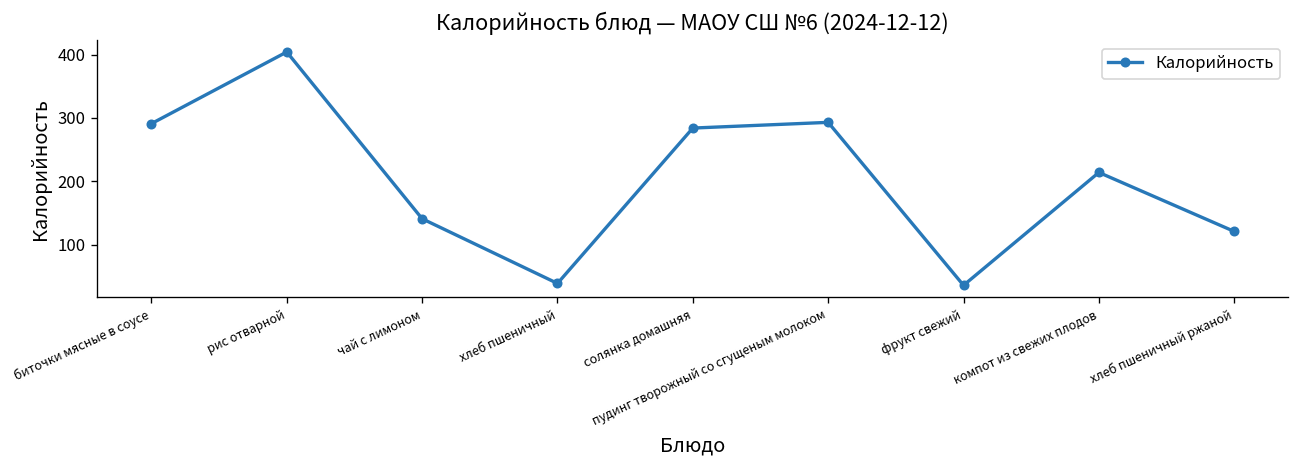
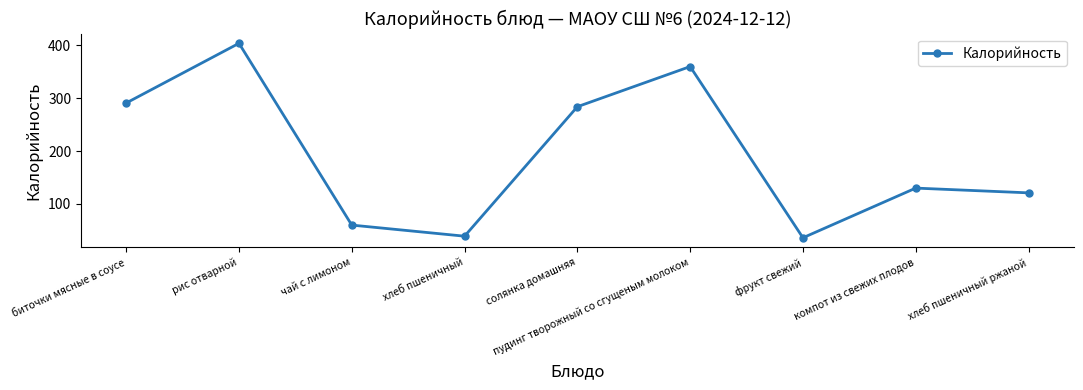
  {
    "биточки мясные в соусе": 290,
    "рис отварной": 400,
-   "чай с лимоном": 140,
+   "чай с лимоном": 60,
    "хлеб пшеничный": 40,
    "солянка домашняя": 280,
-   "пудинг творожный со сгущеным молоком": 290,
+   "пудинг творожный со сгущеным молоком": 360,
    "фрукт свежий": 40,
-   "компот из свежих плодов": 210,
+   "компот из свежих плодов": 130,
    "хлеб пшеничный ржаной": 120
  }
